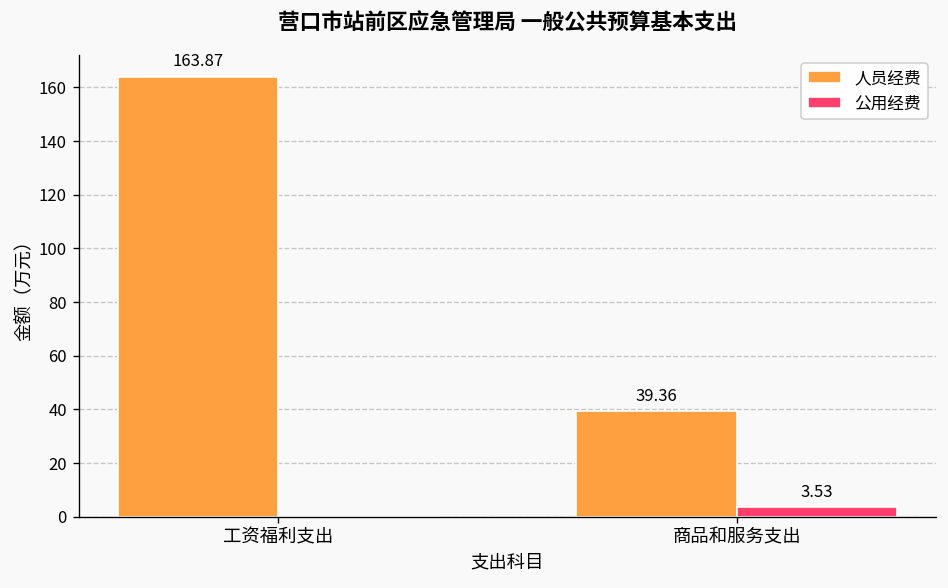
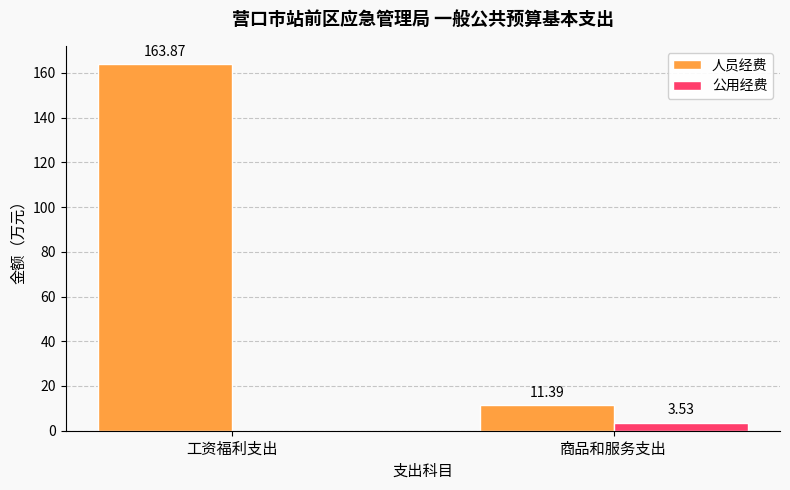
  {
    "人员经费": {
      "工资福利支出": 163.87,
-     "商品和服务支出": 39.36
+     "商品和服务支出": 11.39
    },
    "公用经费": {
      "商品和服务支出": 3.53
    }
  }
